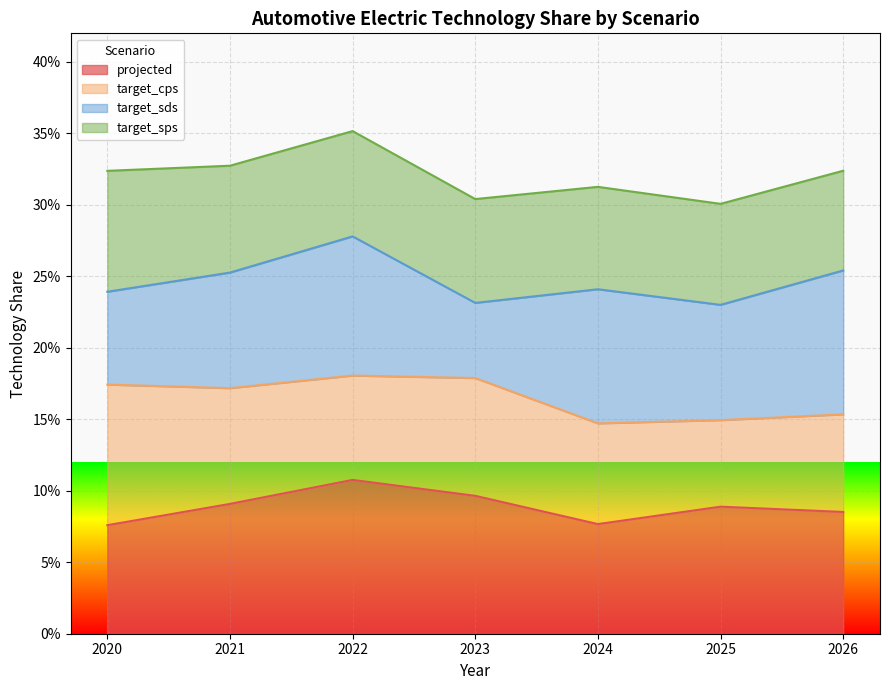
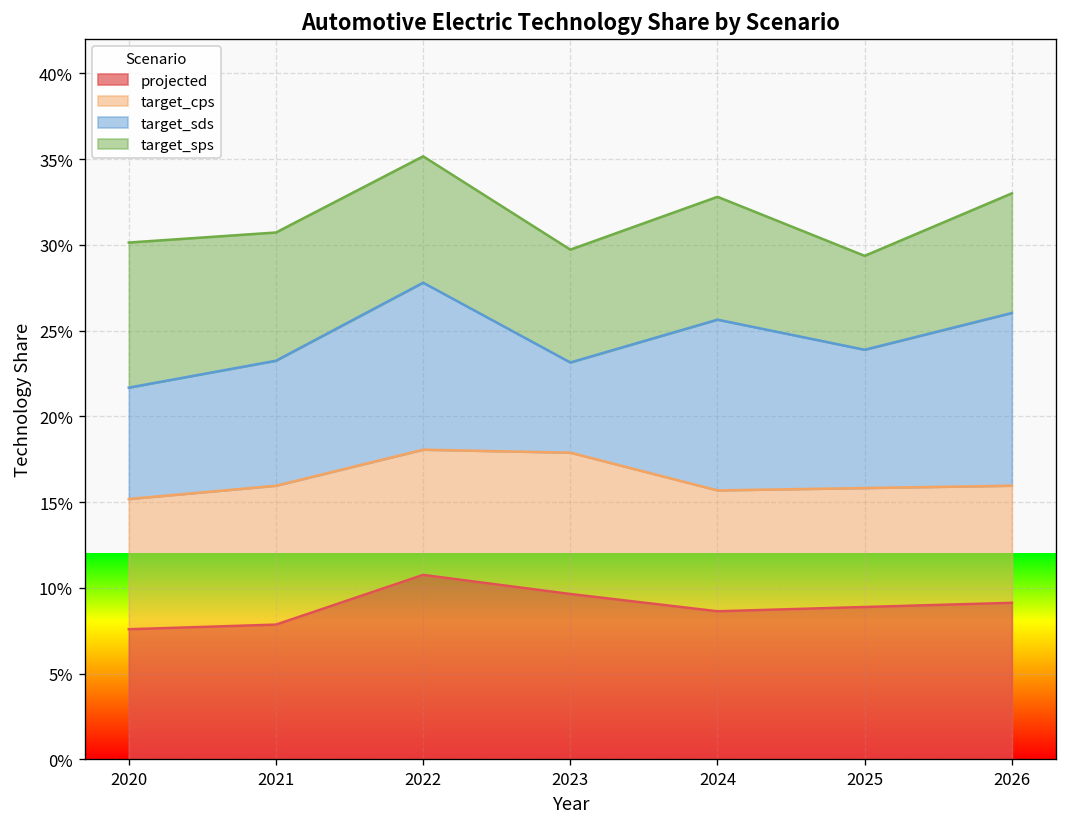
  {
    "projected": {
      "2020": "7.6%",
-     "2021": "9.1%",
+     "2021": "7.9%",
      "2022": "10.8%",
      "2023": "9.6%",
-     "2024": "7.7%",
+     "2024": "8.6%",
      "2025": "8.9%",
-     "2026": "8.5%"
+     "2026": "9.1%"
    },
    "target_cps": {
-     "2020": "9.8%",
+     "2020": "7.6%",
      "2021": "8.1%",
      "2022": "7.3%",
      "2023": "8.2%",
      "2024": "7.0%",
-     "2025": "6.1%",
+     "2025": "6.9%",
      "2026": "6.8%"
    },
    "target_sds": {
      "2020": "6.5%",
-     "2021": "8.1%",
+     "2021": "7.3%",
      "2022": "9.7%",
      "2023": "5.3%",
-     "2024": "9.4%",
+     "2024": "10.0%",
      "2025": "8.1%",
      "2026": "10.1%"
    },
    "target_sps": {
      "2020": "8.5%",
      "2021": "7.5%",
      "2022": "7.4%",
-     "2023": "7.3%",
+     "2023": "6.6%",
      "2024": "7.2%",
-     "2025": "7.1%",
+     "2025": "5.5%",
      "2026": "7.0%"
    }
  }
